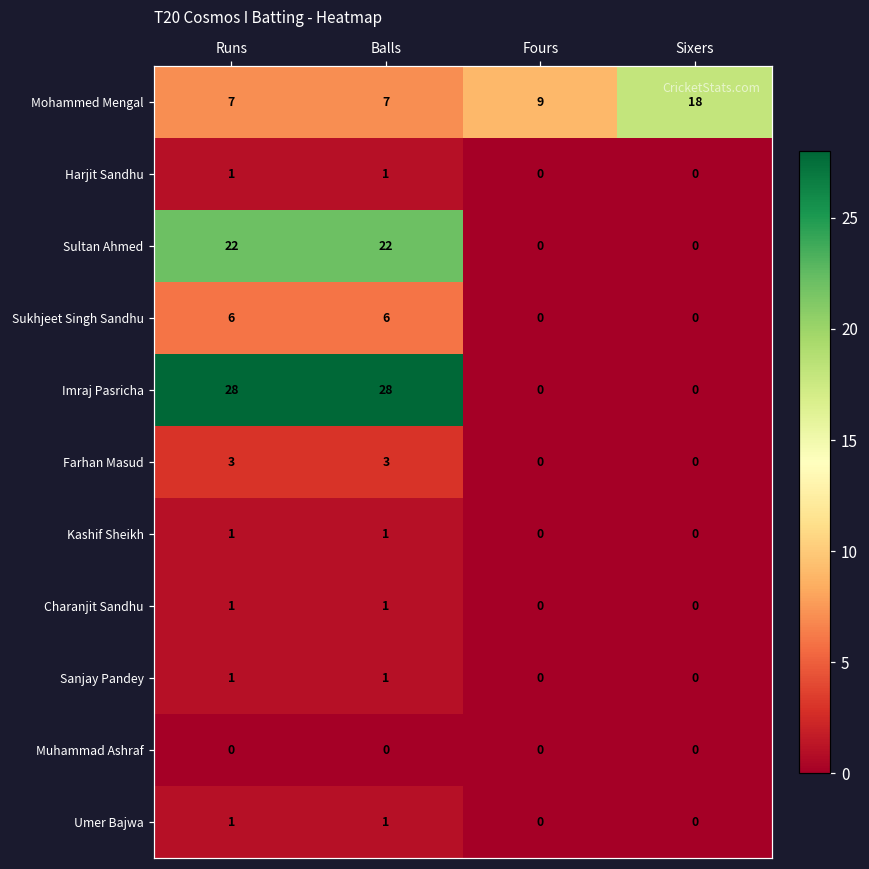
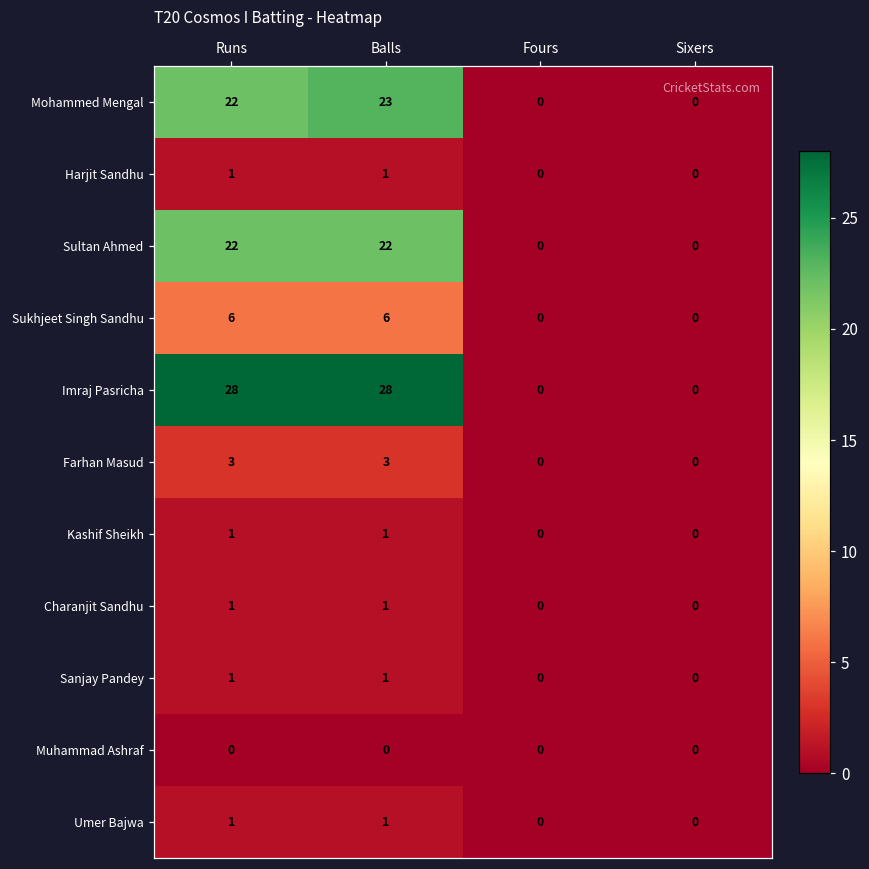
  {
    "Mohammed Mengal": {
-     "Runs": 7,
-     "Balls": 7,
-     "Fours": 9,
-     "Sixers": 18
+     "Runs": 22,
+     "Balls": 23,
+     "Fours": 0,
+     "Sixers": 0
    },
    "Harjit Sandhu": {
      "Runs": 1,
      "Balls": 1,
      "Fours": 0,
      "Sixers": 0
    },
    "Sultan Ahmed": {
      "Runs": 22,
      "Balls": 22,
      "Fours": 0,
      "Sixers": 0
    },
    "Sukhjeet Singh Sandhu": {
      "Runs": 6,
      "Balls": 6,
      "Fours": 0,
      "Sixers": 0
    },
    "Imraj Pasricha": {
      "Runs": 28,
      "Balls": 28,
      "Fours": 0,
      "Sixers": 0
    },
    "Farhan Masud": {
      "Runs": 3,
      "Balls": 3,
      "Fours": 0,
      "Sixers": 0
    },
    "Kashif Sheikh": {
      "Runs": 1,
      "Balls": 1,
      "Fours": 0,
      "Sixers": 0
    },
    "Charanjit Sandhu": {
      "Runs": 1,
      "Balls": 1,
      "Fours": 0,
      "Sixers": 0
    },
    "Sanjay Pandey": {
      "Runs": 1,
      "Balls": 1,
      "Fours": 0,
      "Sixers": 0
    },
    "Muhammad Ashraf": {
      "Runs": 0,
      "Balls": 0,
      "Fours": 0,
      "Sixers": 0
    },
    "Umer Bajwa": {
      "Runs": 1,
      "Balls": 1,
      "Fours": 0,
      "Sixers": 0
    }
  }
